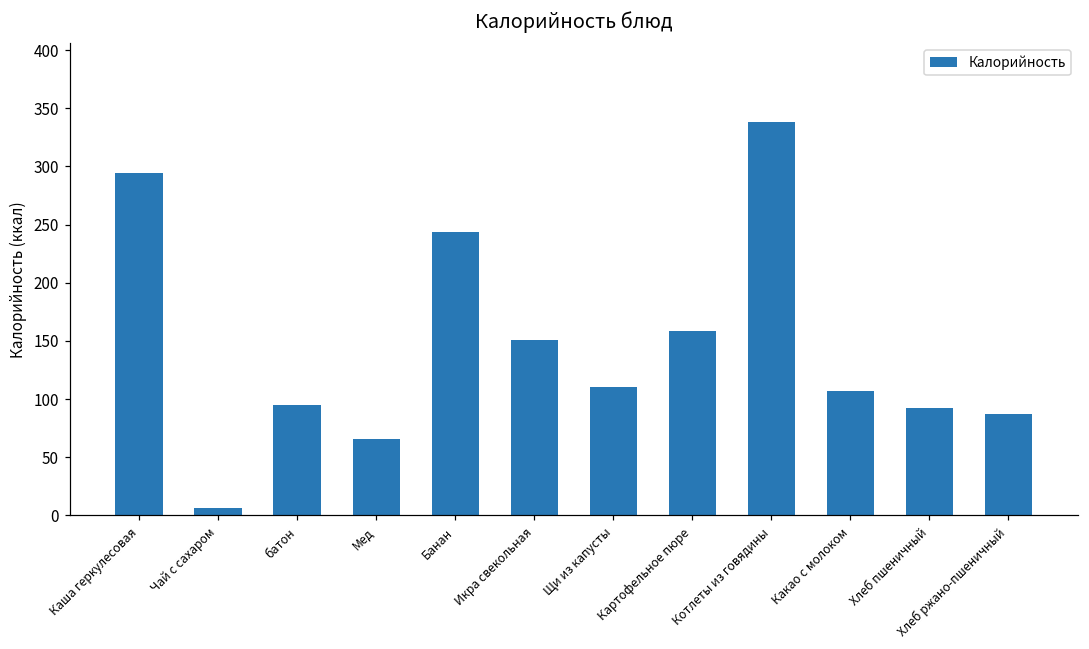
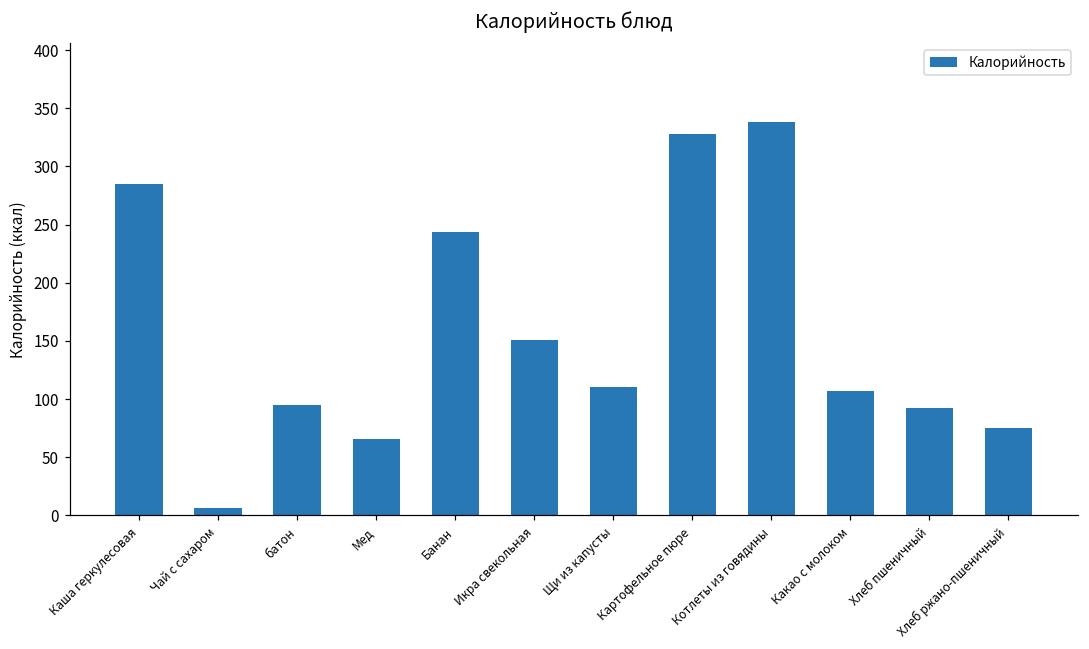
  {
-   "Каша геркулесовая": 294,
+   "Каша геркулесовая": 285,
    "Чай с сахаром": 6,
    "батон": 95,
    "Мед": 66,
    "Банан": 243,
    "Икра свекольная": 151,
    "Щи из капусты": 110,
-   "Картофельное пюре": 158,
+   "Картофельное пюре": 328,
    "Котлеты из говядины": 338,
    "Какао с молоком": 107,
    "Хлеб пшеничный": 92,
-   "Хлеб ржано-пшеничный": 87
+   "Хлеб ржано-пшеничный": 75
  }
